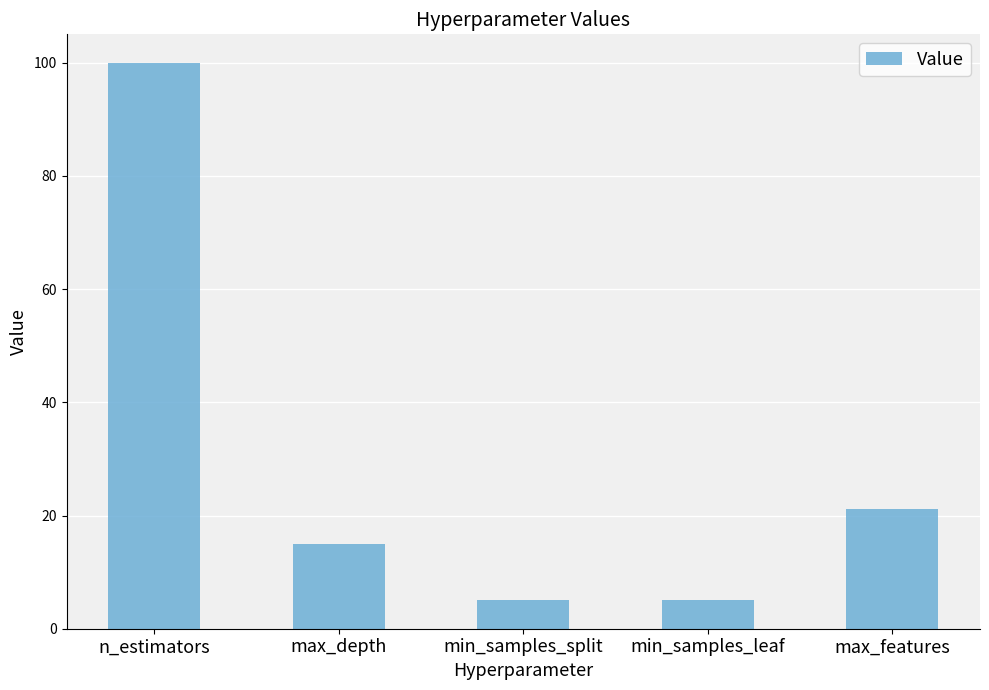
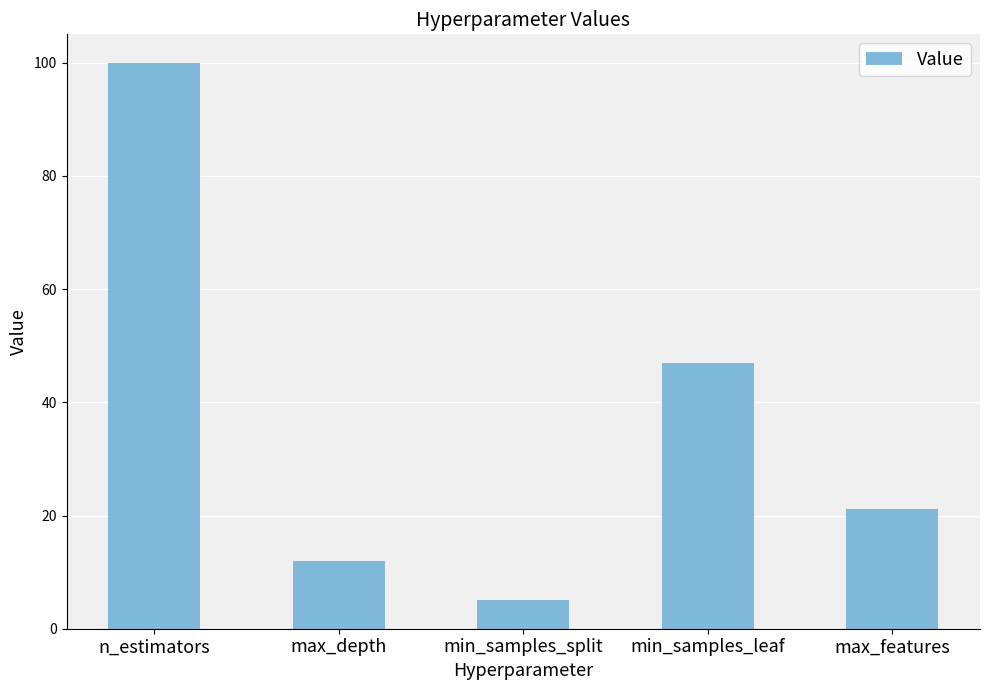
  {
    "n_estimators": 100,
-   "max_depth": 15,
+   "max_depth": 12,
    "min_samples_split": 5,
-   "min_samples_leaf": 5,
+   "min_samples_leaf": 47,
    "max_features": 21
  }
